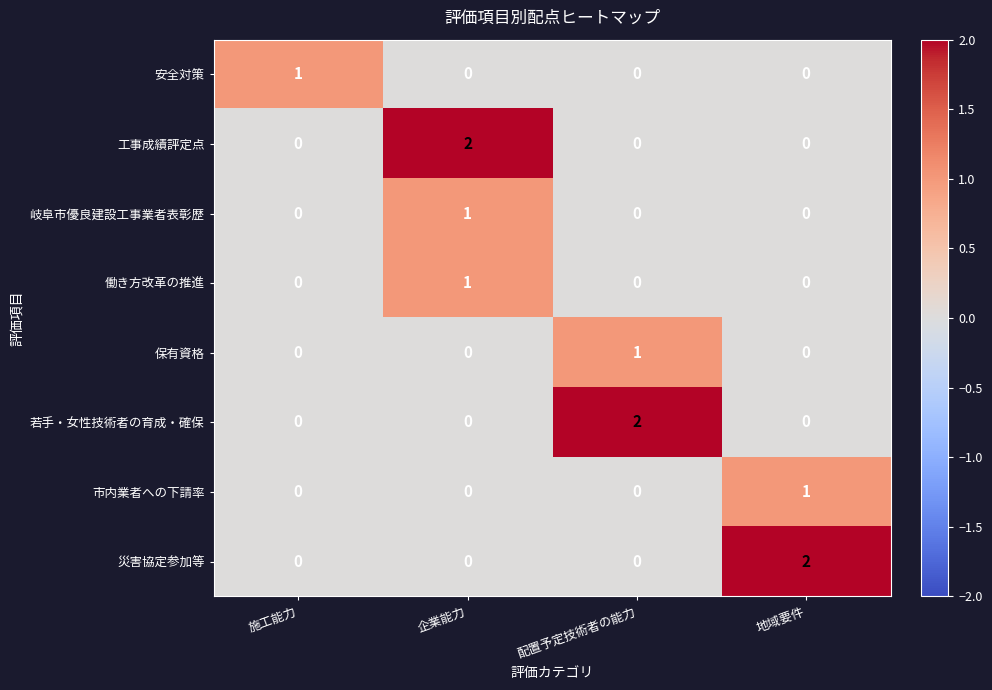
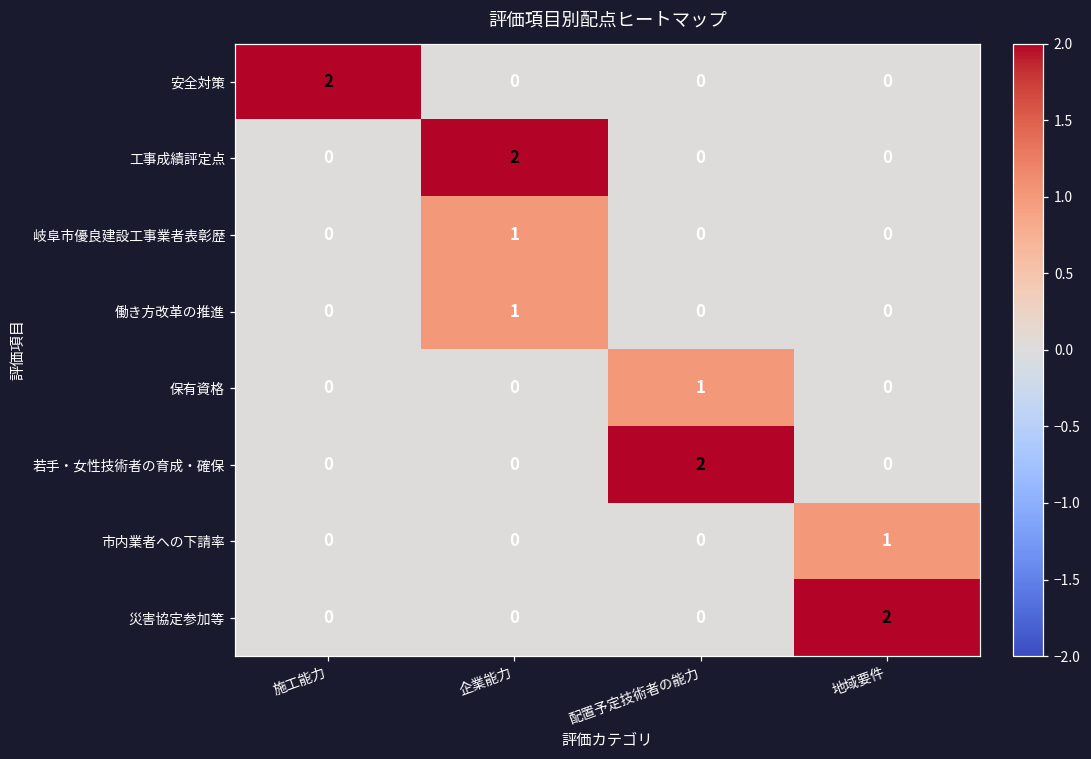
  {
    "安全対策": {
-     "施工能力": 1
+     "施工能力": 2
    },
    "工事成績評定点": {
      "企業能力": 2
    },
    "岐阜市優良建設工事業者表彰歴": {
      "企業能力": 1
    },
    "働き方改革の推進": {
      "企業能力": 1
    },
    "保有資格": {
      "配置予定技術者の能力": 1
    },
    "若手・女性技術者の育成・確保": {
      "配置予定技術者の能力": 2
    },
    "市内業者への下請率": {
      "地域要件": 1
    },
    "災害協定参加等": {
      "地域要件": 2
    }
  }
